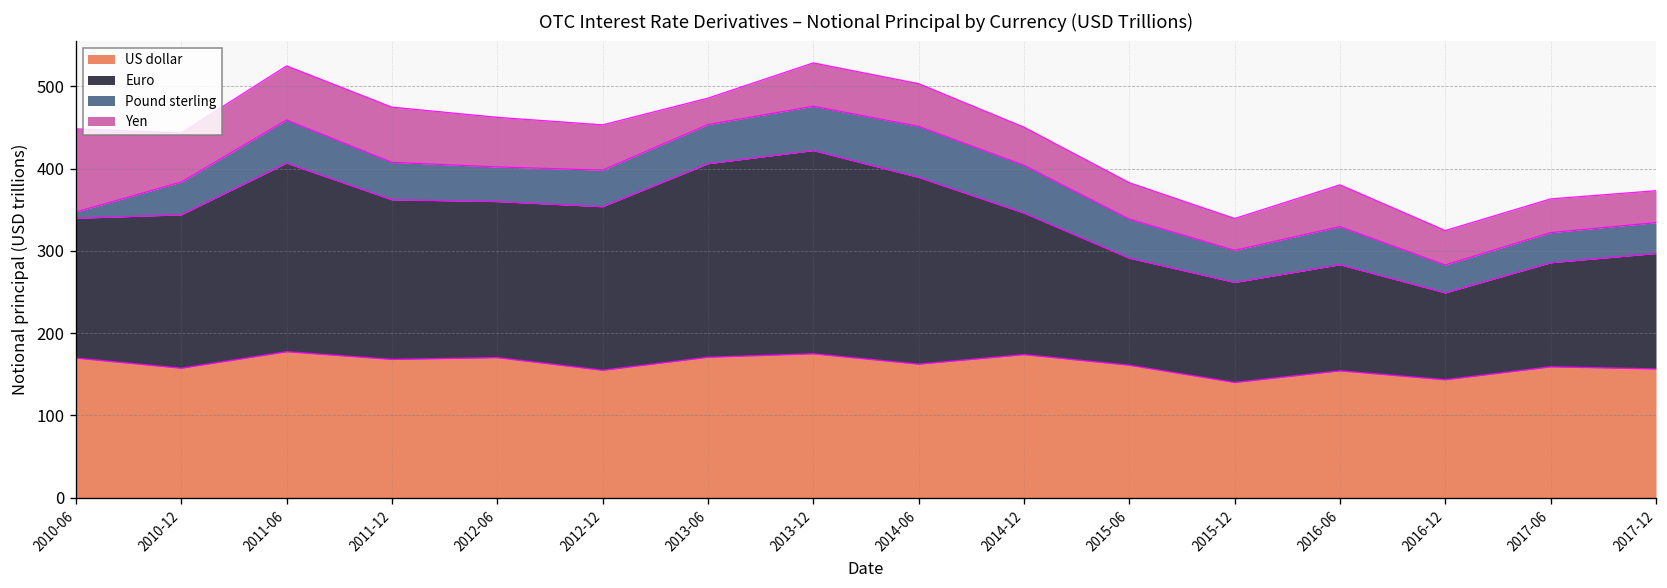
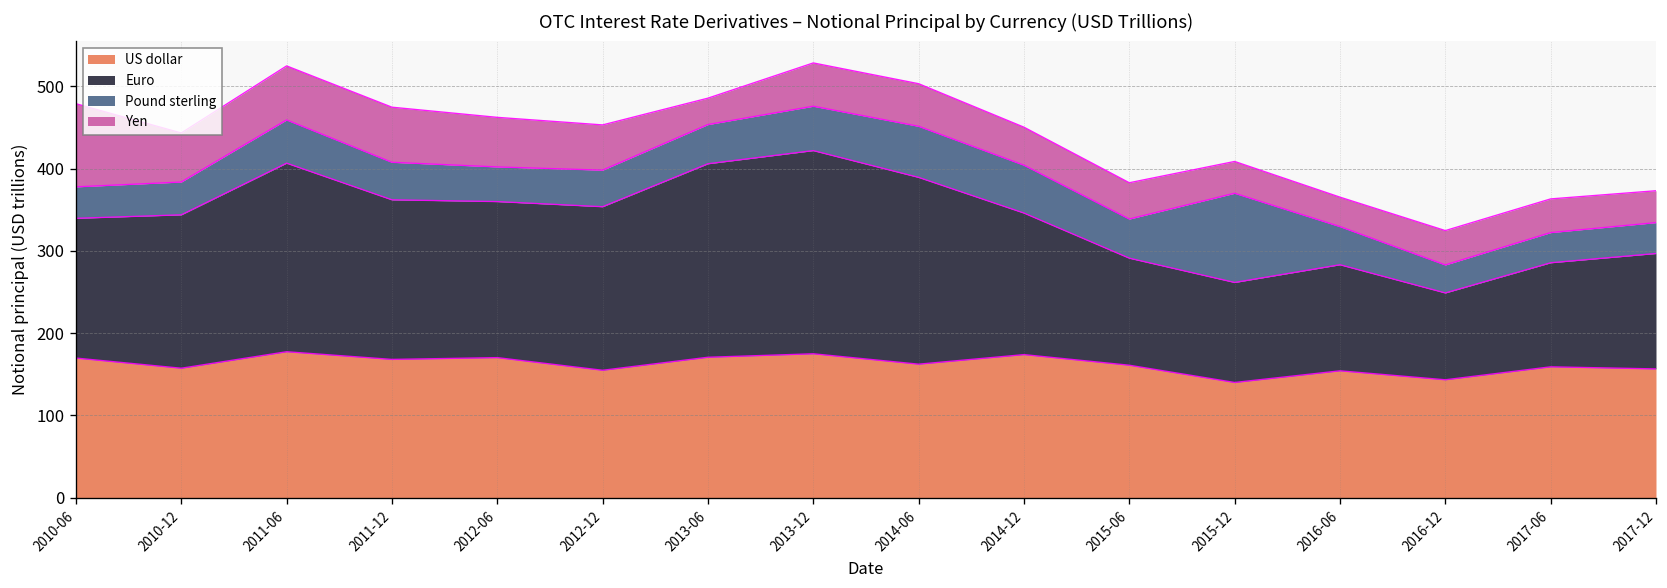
  {
    "US dollar": {
      "2010-06": 170,
      "2010-12": 160,
      "2011-06": 180,
      "2011-12": 170,
      "2012-06": 170,
      "2012-12": 150,
      "2013-06": 170,
      "2013-12": 170,
      "2014-06": 160,
      "2014-12": 170,
      "2015-06": 160,
      "2015-12": 140,
      "2016-06": 150,
      "2016-12": 140,
      "2017-06": 160,
      "2017-12": 160
    },
    "Euro": {
      "2010-06": 170,
      "2010-12": 190,
      "2011-06": 230,
      "2011-12": 190,
      "2012-06": 190,
      "2012-12": 200,
      "2013-06": 240,
      "2013-12": 250,
      "2014-06": 230,
      "2014-12": 170,
      "2015-06": 130,
      "2015-12": 120,
      "2016-06": 130,
      "2016-12": 110,
      "2017-06": 130,
      "2017-12": 140
    },
    "Pound sterling": {
-     "2010-06": 10,
+     "2010-06": 40,
      "2010-12": 40,
      "2011-06": 50,
      "2011-12": 50,
      "2012-06": 40,
      "2012-12": 40,
      "2013-06": 50,
      "2013-12": 50,
      "2014-06": 60,
      "2014-12": 60,
      "2015-06": 50,
-     "2015-12": 40,
+     "2015-12": 110,
      "2016-06": 50,
      "2016-12": 30,
      "2017-06": 40,
      "2017-12": 40
    },
    "Yen": {
      "2010-06": 100,
      "2010-12": 60,
      "2011-06": 70,
      "2011-12": 70,
      "2012-06": 60,
      "2012-12": 60,
      "2013-06": 30,
      "2013-12": 50,
      "2014-06": 50,
      "2014-12": 50,
      "2015-06": 40,
      "2015-12": 40,
-     "2016-06": 50,
+     "2016-06": 40,
      "2016-12": 40,
      "2017-06": 40,
      "2017-12": 40
    }
  }
